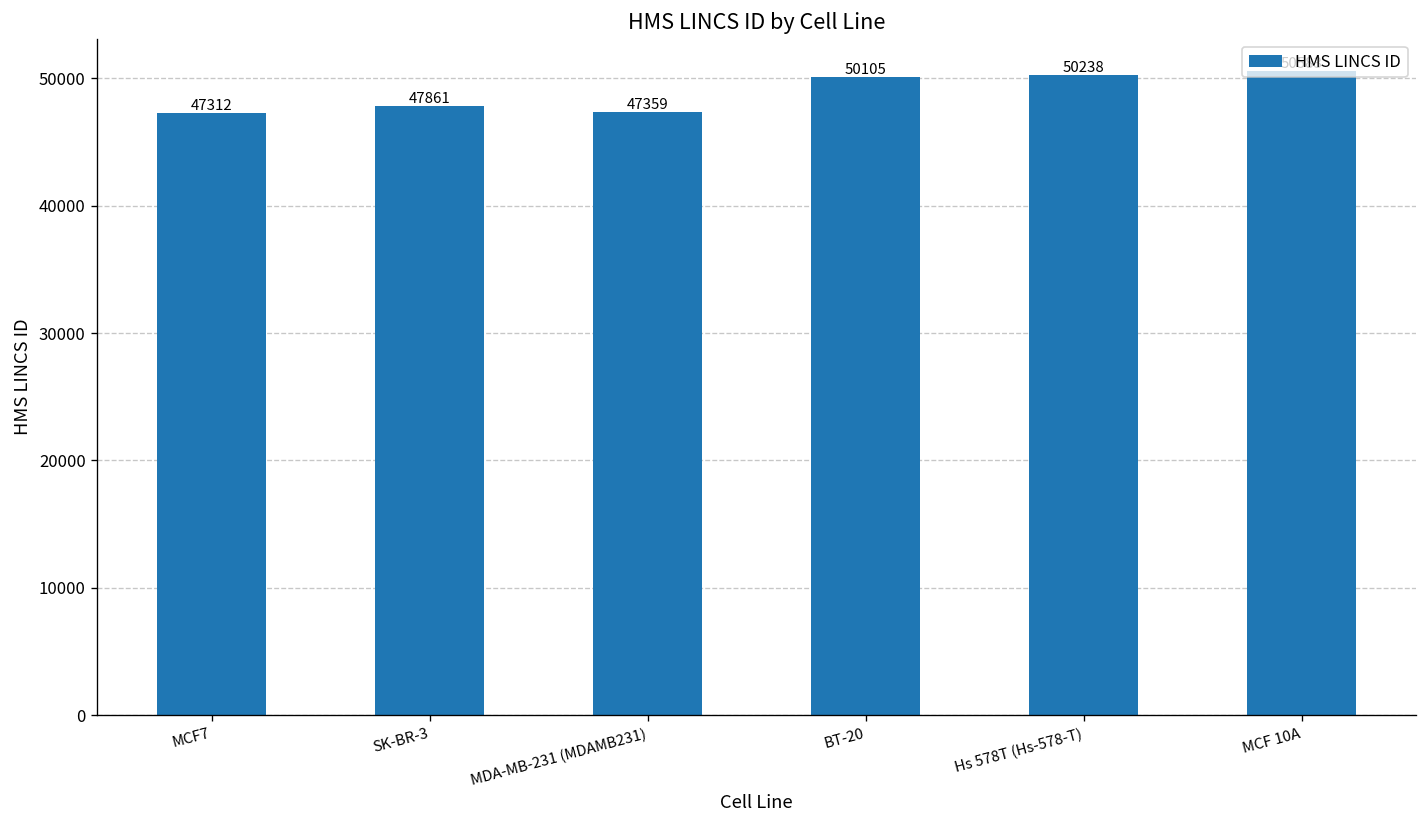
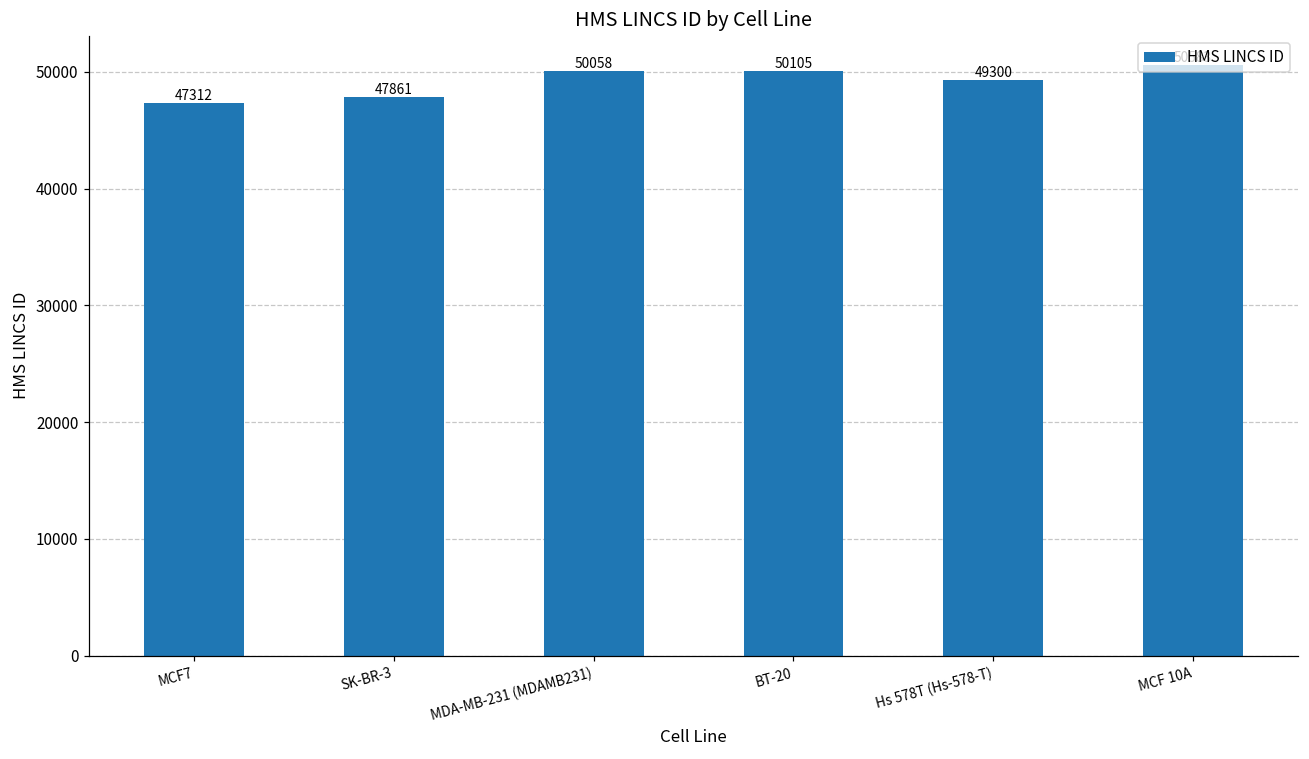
  {
    "MCF7": 47312,
    "SK-BR-3": 47861,
-   "MDA-MB-231 (MDAMB231)": 47359,
+   "MDA-MB-231 (MDAMB231)": 50058,
    "BT-20": 50105,
-   "Hs 578T (Hs-578-T)": 50238
+   "Hs 578T (Hs-578-T)": 49300
  }
